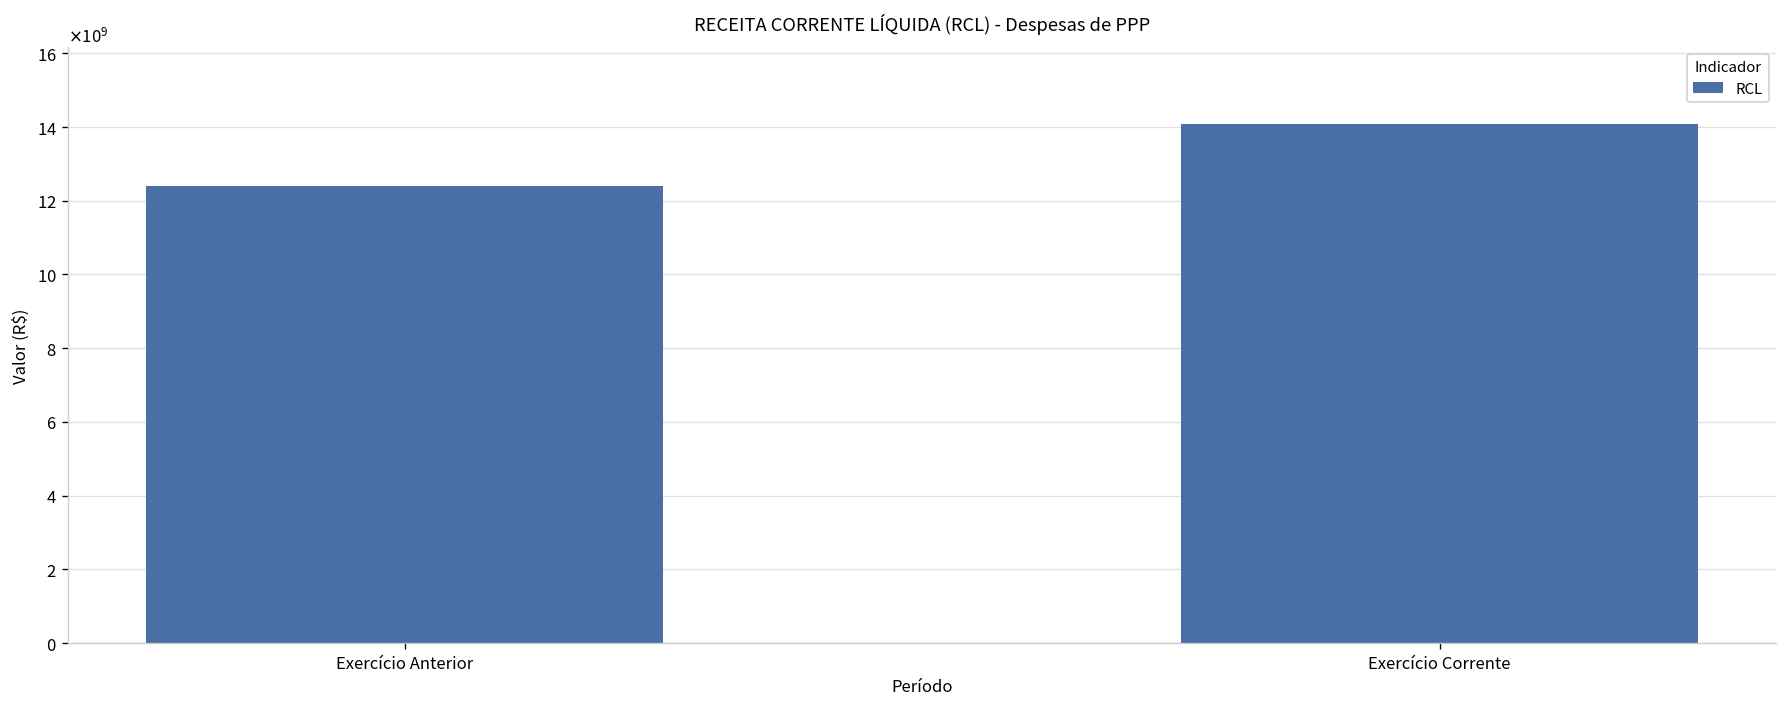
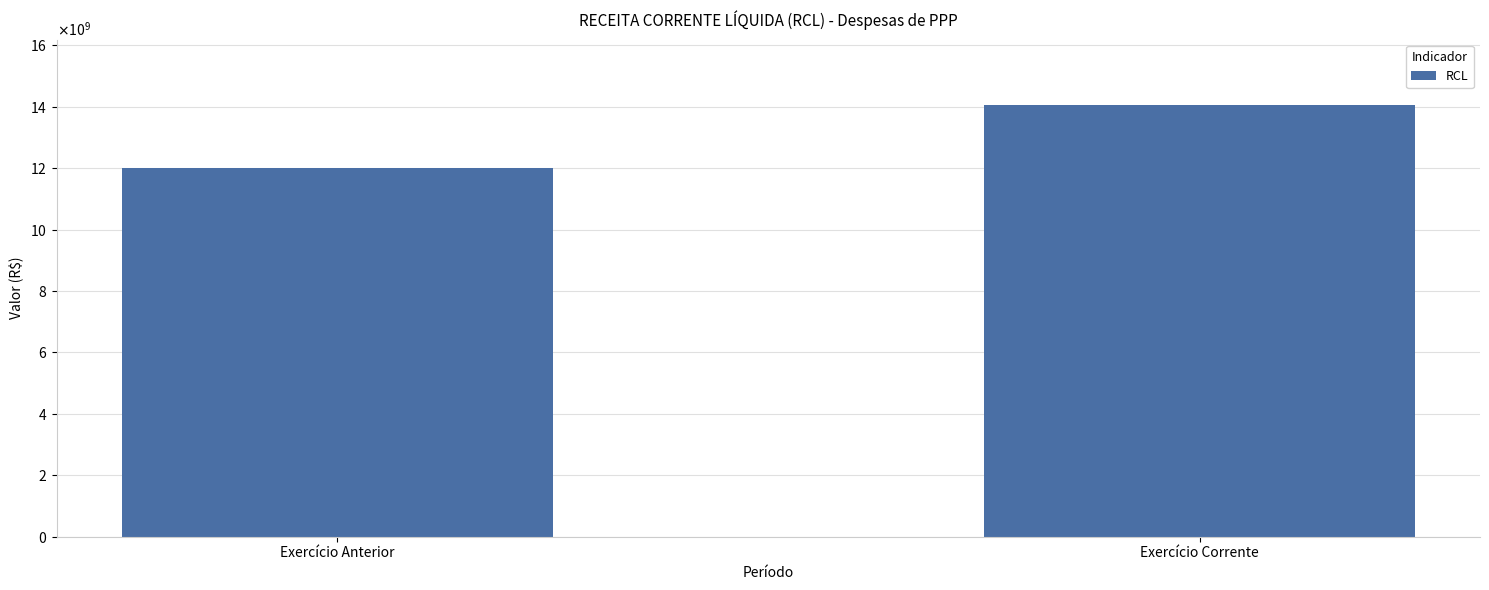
  {
-   "Exercício Anterior": 12400000000,
+   "Exercício Anterior": 12000000000,
    "Exercício Corrente": 14100000000
  }
